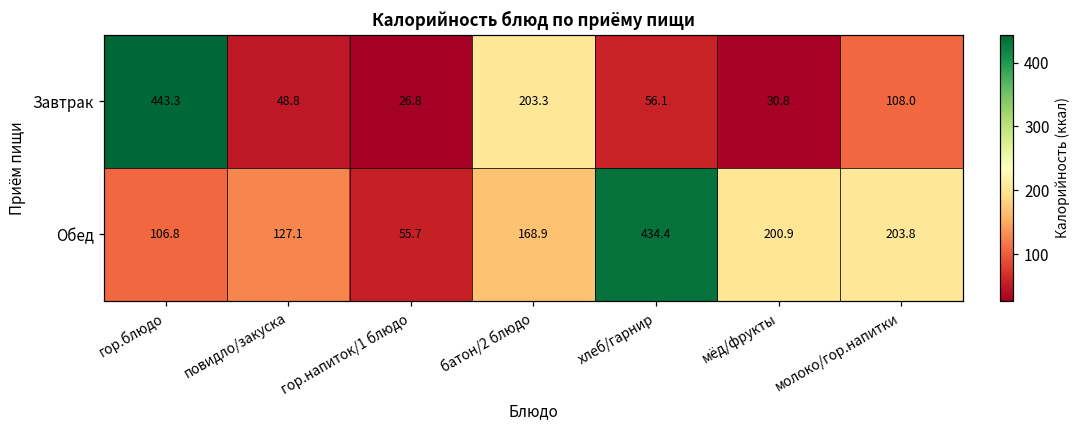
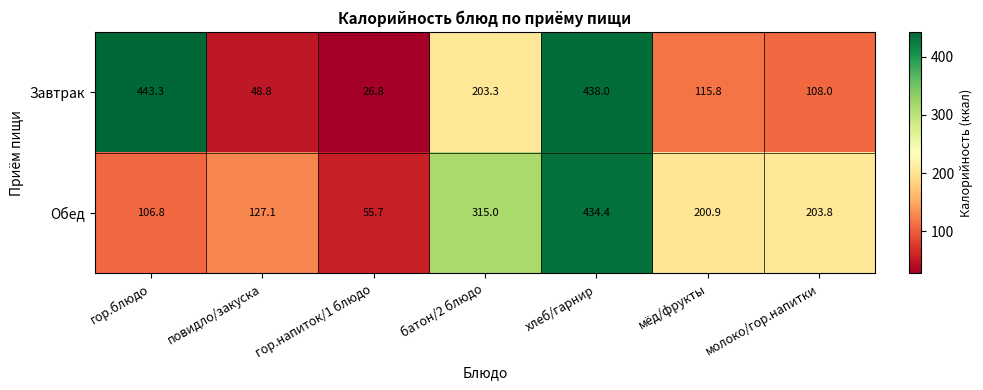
  {
    "Завтрак": {
      "гор.блюдо": 443.3,
      "повидло/закуска": 48.8,
      "гор.напиток/1 блюдо": 26.8,
      "батон/2 блюдо": 203.3,
-     "хлеб/гарнир": 56.1,
-     "мёд/фрукты": 30.8,
+     "хлеб/гарнир": 438.0,
+     "мёд/фрукты": 115.8,
      "молоко/гор.напитки": 108.0
    },
    "Обед": {
      "гор.блюдо": 106.8,
      "повидло/закуска": 127.1,
      "гор.напиток/1 блюдо": 55.7,
-     "батон/2 блюдо": 168.9,
+     "батон/2 блюдо": 315.0,
      "хлеб/гарнир": 434.4,
      "мёд/фрукты": 200.9,
      "молоко/гор.напитки": 203.8
    }
  }
